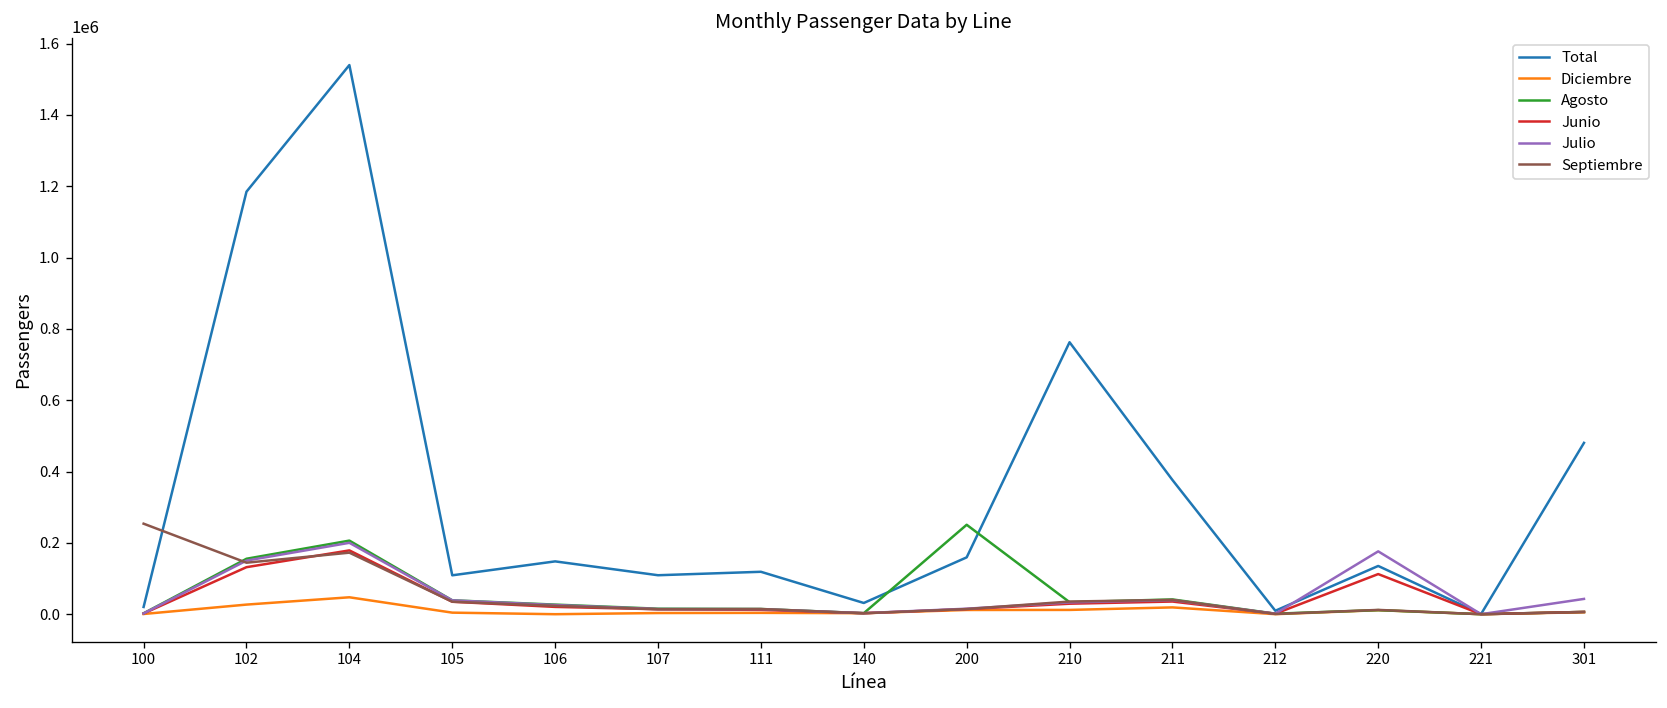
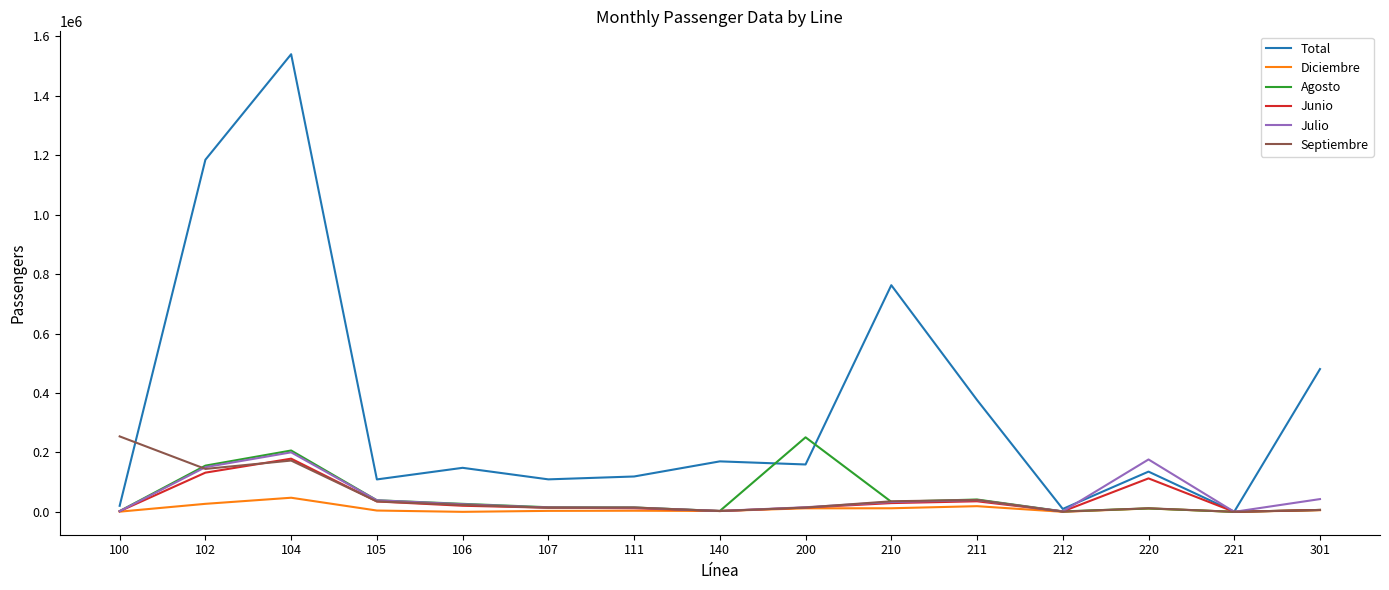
  {
    "Total": {
      "100": 20000,
      "102": 1180000,
      "104": 1540000,
      "105": 110000,
      "106": 150000,
      "107": 110000,
      "111": 120000,
-     "140": 30000,
+     "140": 170000,
      "200": 160000,
      "210": 760000,
      "211": 380000,
      "220": 140000,
      "301": 480000
    },
    "Diciembre": {
      "102": 30000,
      "104": 50000,
      "105": 0,
      "106": 0,
      "107": 0,
      "210": 10000,
      "211": 20000
    },
    "Agosto": {
      "200": 250000
    },
    "Junio": {
      "102": 130000,
      "220": 110000
    },
    "Julio": {
      "220": 180000,
      "301": 40000
    },
    "Septiembre": {
      "100": 250000
    }
  }
